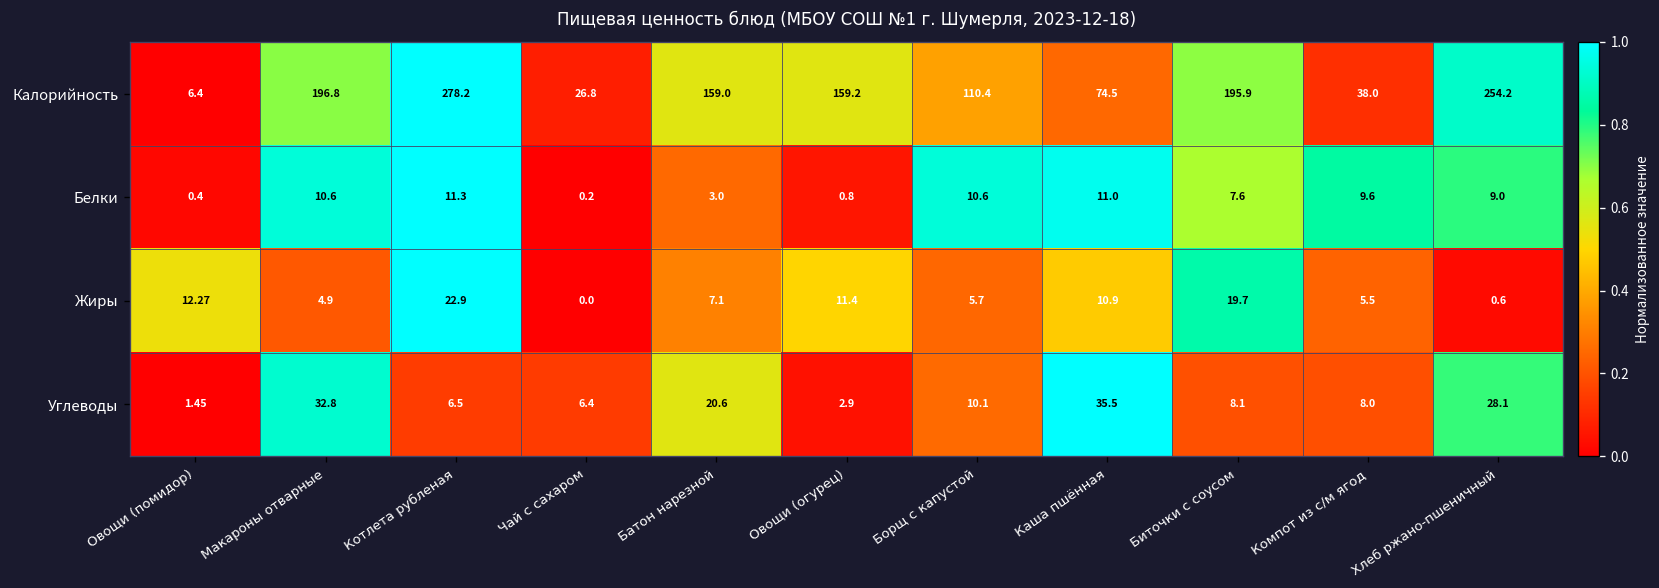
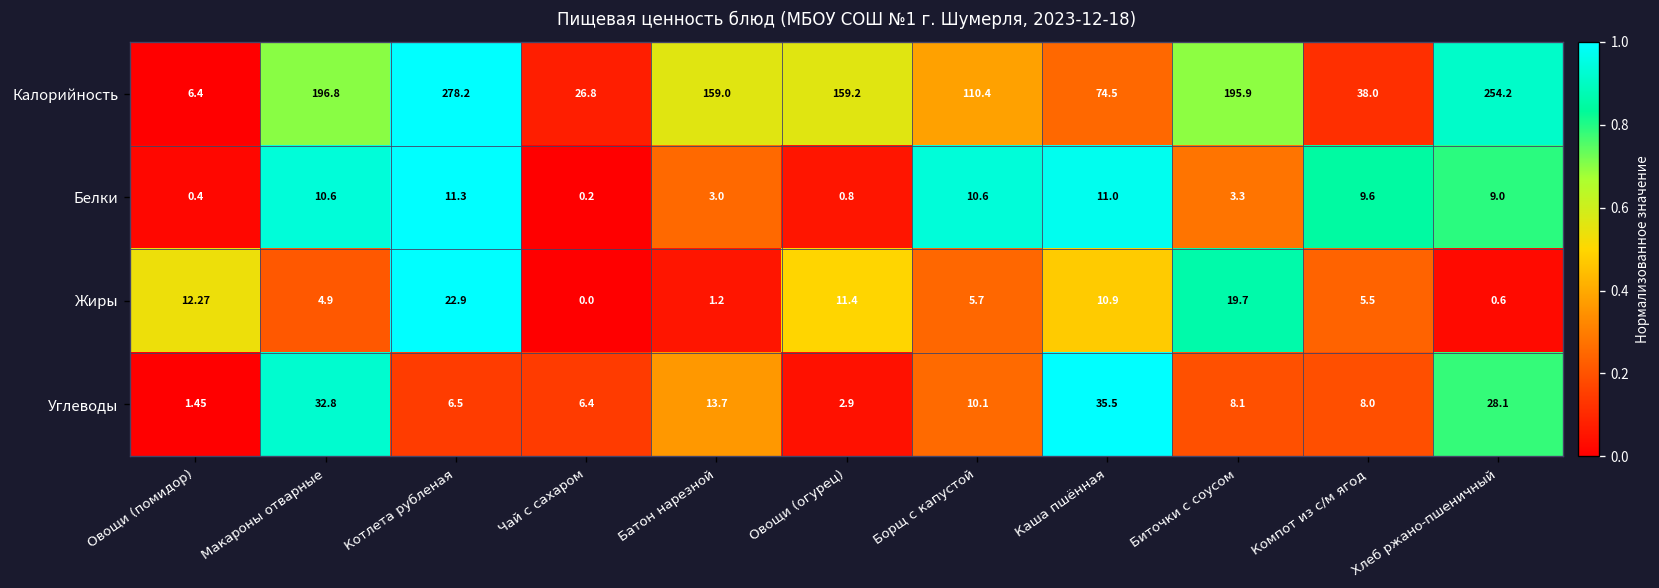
  {
    "Калорийность": {
      "Овощи (помидор)": 6.4,
      "Макароны отварные": 196.8,
      "Котлета рубленая": 278.2,
      "Чай с сахаром": 26.8,
      "Батон нарезной": 159.0,
      "Овощи (огурец)": 159.2,
      "Борщ с капустой": 110.4,
      "Каша пшённая": 74.5,
      "Биточки с соусом": 195.9,
      "Компот из с/м ягод": 38.0,
      "Хлеб ржано-пшеничный": 254.2
    },
    "Белки": {
      "Овощи (помидор)": 0.4,
      "Макароны отварные": 10.6,
      "Котлета рубленая": 11.3,
      "Чай с сахаром": 0.2,
      "Батон нарезной": 3.0,
      "Овощи (огурец)": 0.8,
      "Борщ с капустой": 10.6,
      "Каша пшённая": 11.0,
-     "Биточки с соусом": 7.6,
+     "Биточки с соусом": 3.3,
      "Компот из с/м ягод": 9.6,
      "Хлеб ржано-пшеничный": 9.0
    },
    "Жиры": {
      "Овощи (помидор)": 12.27,
      "Макароны отварные": 4.9,
      "Котлета рубленая": 22.9,
      "Чай с сахаром": 0.0,
-     "Батон нарезной": 7.1,
+     "Батон нарезной": 1.2,
      "Овощи (огурец)": 11.4,
      "Борщ с капустой": 5.7,
      "Каша пшённая": 10.9,
      "Биточки с соусом": 19.7,
      "Компот из с/м ягод": 5.5,
      "Хлеб ржано-пшеничный": 0.6
    },
    "Углеводы": {
      "Овощи (помидор)": 1.45,
      "Макароны отварные": 32.8,
      "Котлета рубленая": 6.5,
      "Чай с сахаром": 6.4,
-     "Батон нарезной": 20.6,
+     "Батон нарезной": 13.7,
      "Овощи (огурец)": 2.9,
      "Борщ с капустой": 10.1,
      "Каша пшённая": 35.5,
      "Биточки с соусом": 8.1,
      "Компот из с/м ягод": 8.0,
      "Хлеб ржано-пшеничный": 28.1
    }
  }
